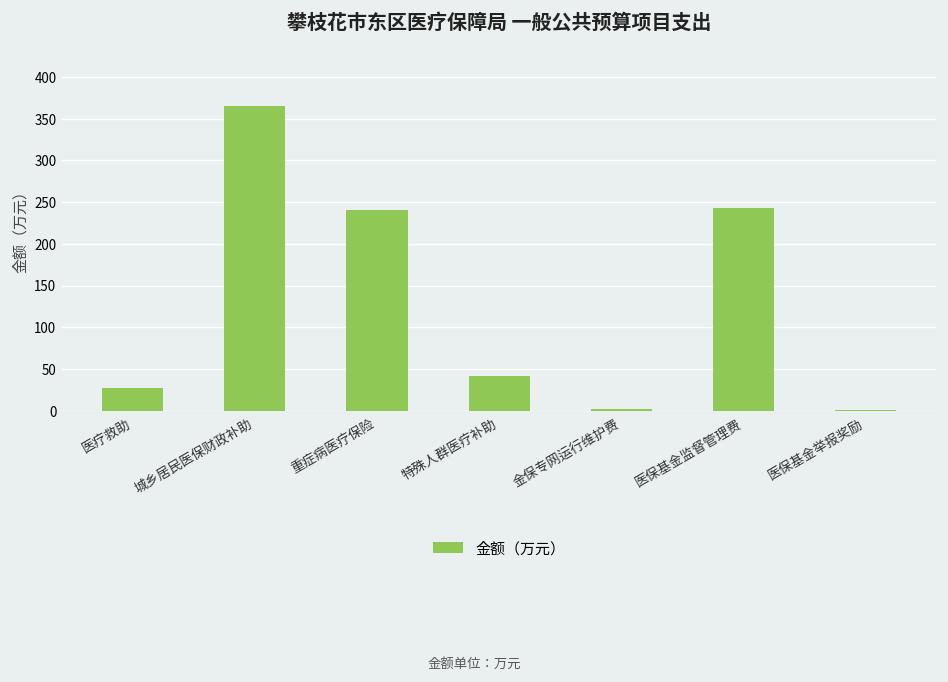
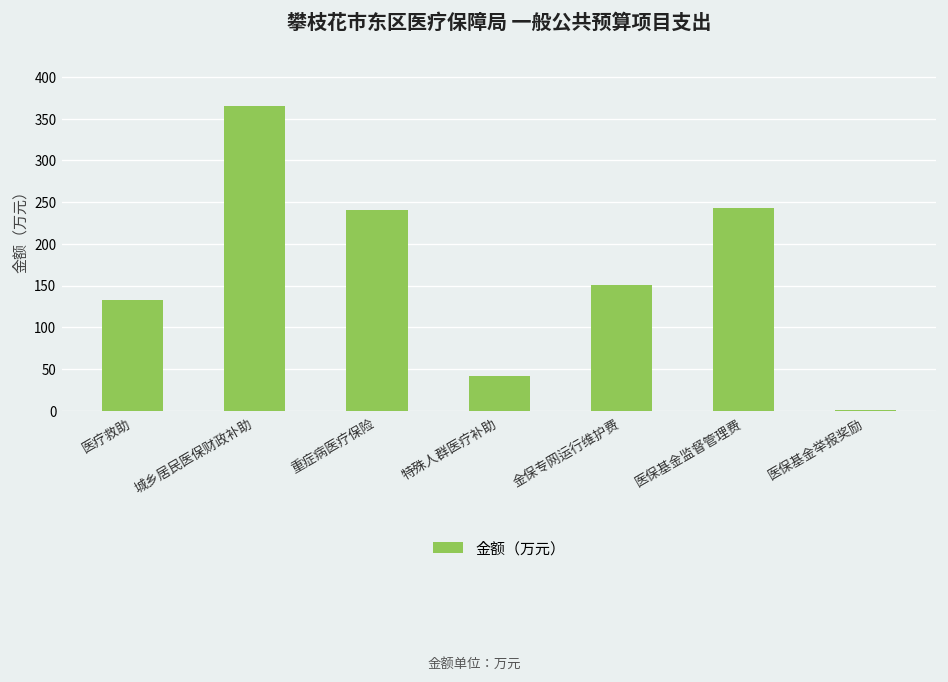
  {
-   "医疗救助": 30,
+   "医疗救助": 130,
    "城乡居民医保财政补助": 370,
    "重症病医疗保险": 240,
    "特殊人群医疗补助": 40,
-   "金保专网运行维护费": 0,
+   "金保专网运行维护费": 150,
    "医保基金监督管理费": 240
  }
